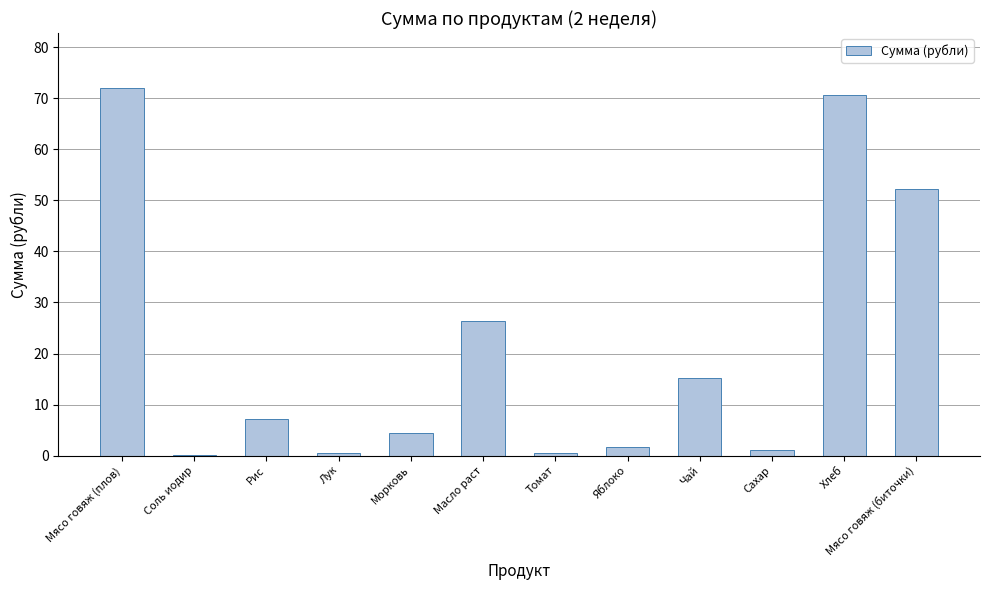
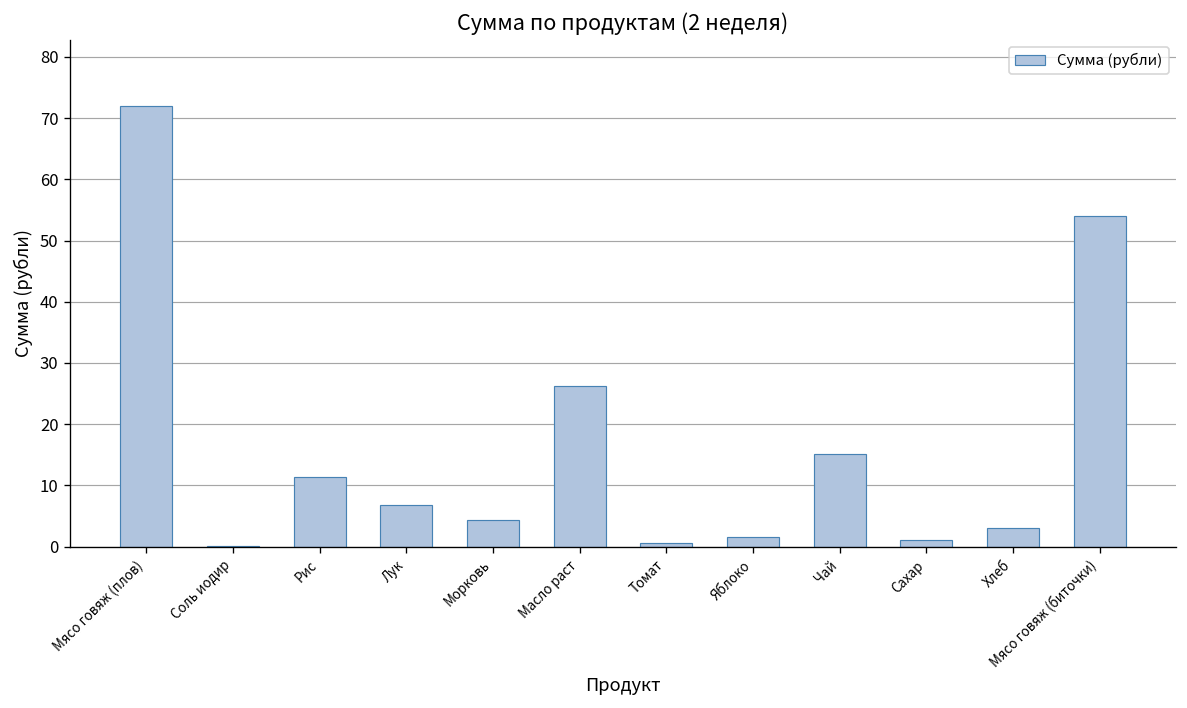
  {
    "Мясо говяж (плов)": 72,
-   "Рис": 7,
-   "Лук": 0,
+   "Рис": 11,
+   "Лук": 7,
    "Морковь": 4,
    "Масло раст": 26,
    "Томат": 1,
    "Яблоко": 2,
    "Чай": 15,
    "Сахар": 1,
-   "Хлеб": 71,
-   "Мясо говяж (биточки)": 52
+   "Хлеб": 3,
+   "Мясо говяж (биточки)": 54
  }
